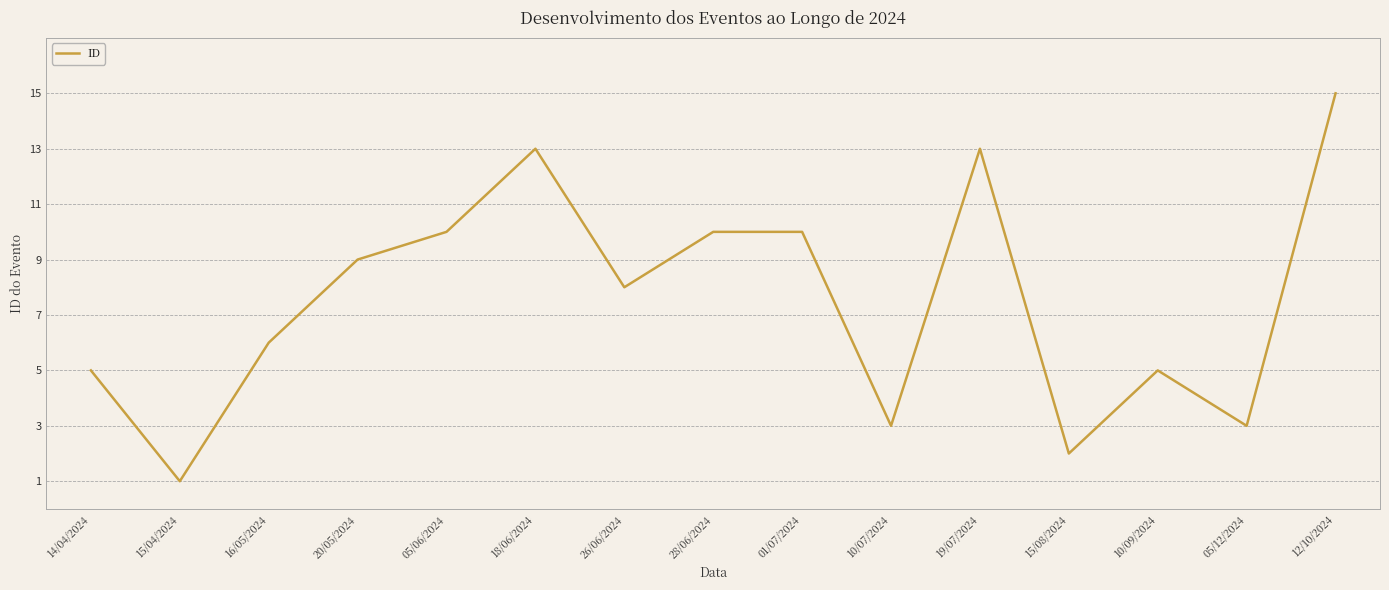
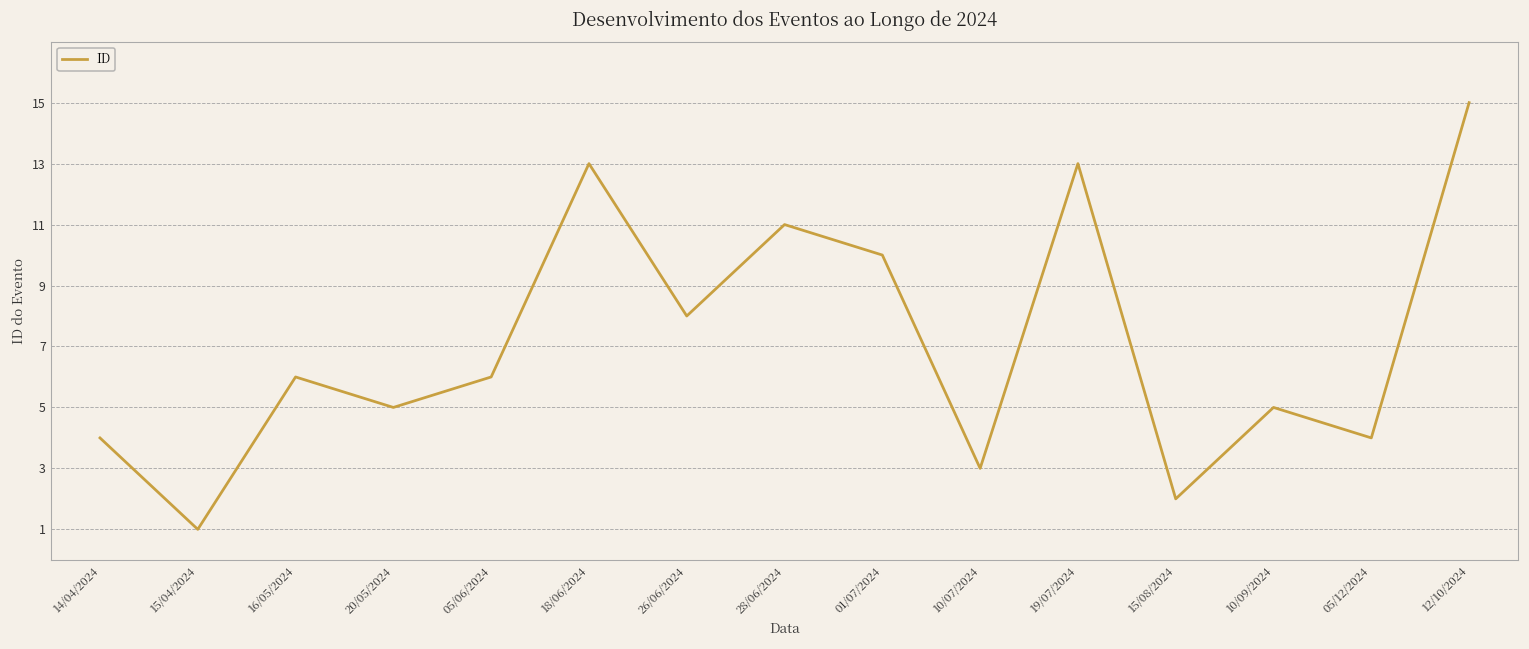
  {
-   "14/04/2024": 5,
+   "14/04/2024": 4,
    "15/04/2024": 1,
    "16/05/2024": 6,
-   "20/05/2024": 9,
-   "05/06/2024": 10,
+   "20/05/2024": 5,
+   "05/06/2024": 6,
    "18/06/2024": 13,
    "26/06/2024": 8,
-   "28/06/2024": 10,
+   "28/06/2024": 11,
    "01/07/2024": 10,
    "10/07/2024": 3,
    "19/07/2024": 13,
    "15/08/2024": 2,
    "10/09/2024": 5,
-   "05/12/2024": 3,
+   "05/12/2024": 4,
    "12/10/2024": 15
  }
